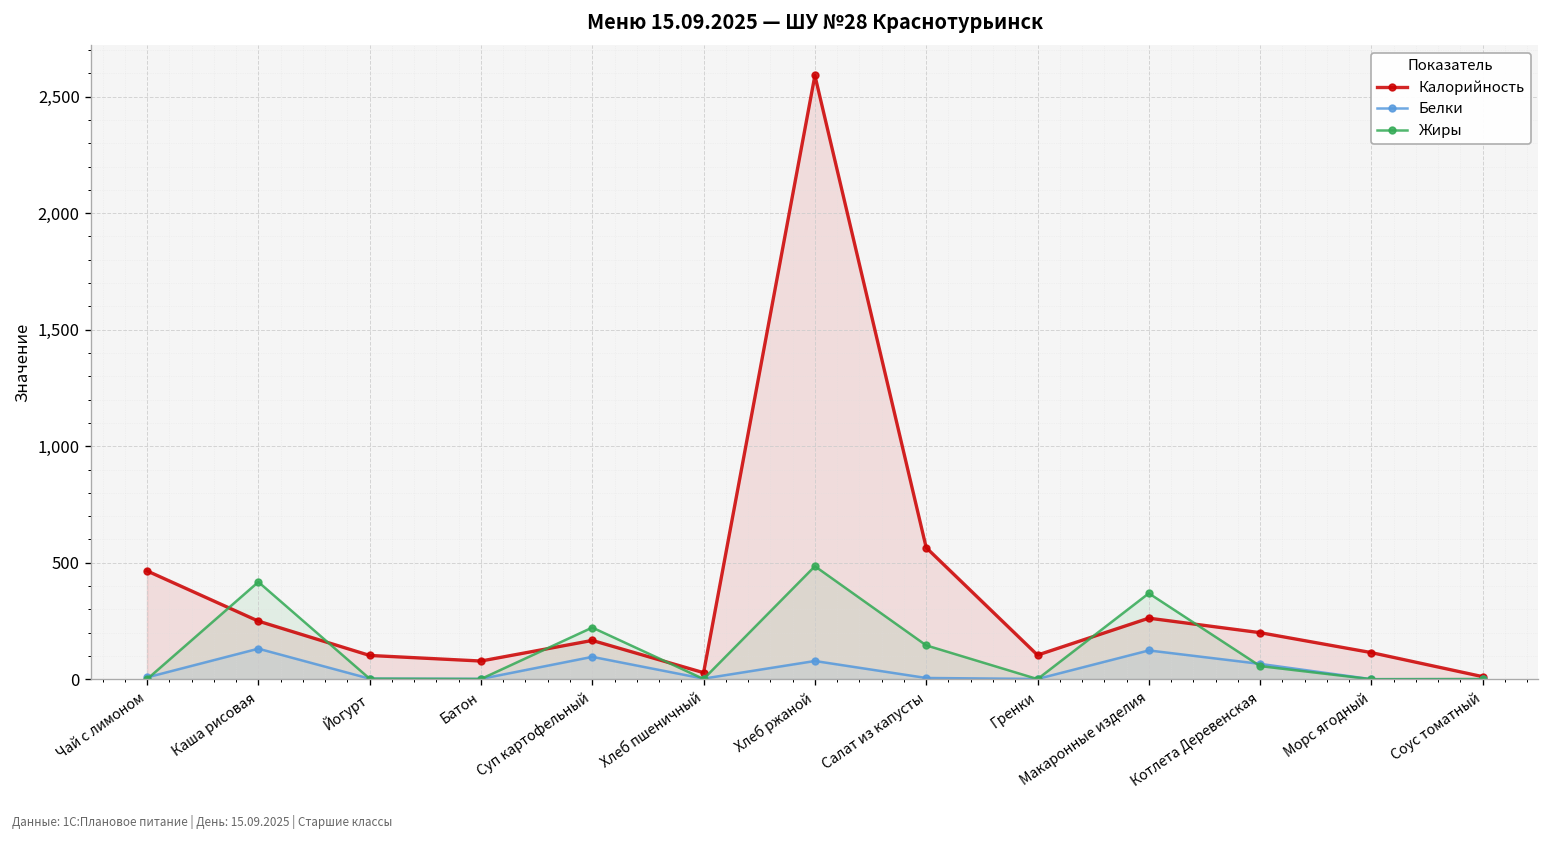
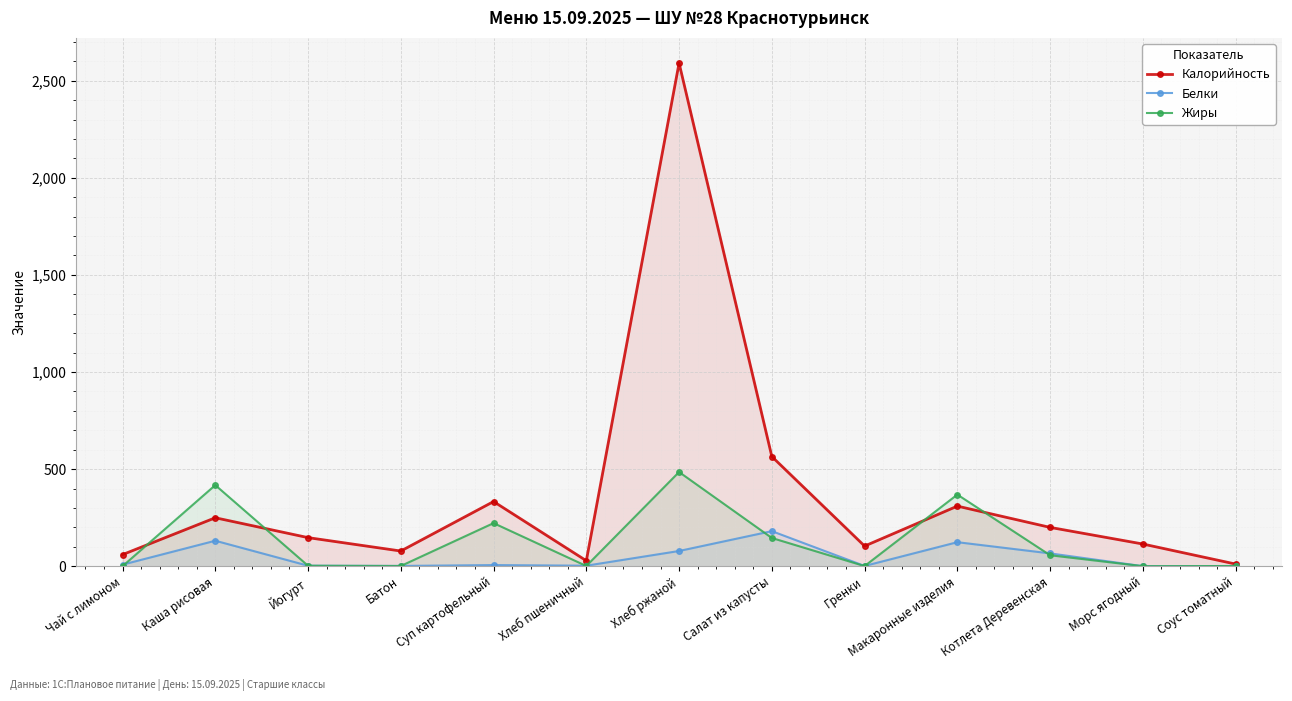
  {
    "Калорийность": {
-     "Чай с лимоном": "460",
+     "Чай с лимоном": "60",
      "Каша рисовая": "250",
-     "Йогурт": "100",
+     "Йогурт": "150",
      "Батон": "80",
-     "Суп картофельный": "170",
+     "Суп картофельный": "330",
      "Хлеб пшеничный": "30",
      "Хлеб ржаной": "2,590",
      "Салат из капусты": "560",
      "Гренки": "100",
-     "Макаронные изделия": "260",
+     "Макаронные изделия": "310",
      "Котлета Деревенская": "200",
      "Морс ягодный": "110"
    },
    "Белки": {
      "Каша рисовая": "130",
-     "Суп картофельный": "100",
+     "Суп картофельный": "10",
      "Хлеб ржаной": "80",
-     "Салат из капусты": "10",
+     "Салат из капусты": "180",
      "Макаронные изделия": "120"
    },
    "Жиры": {
      "Каша рисовая": "420",
      "Суп картофельный": "220",
      "Хлеб ржаной": "490",
      "Салат из капусты": "150",
      "Макаронные изделия": "370"
    }
  }
